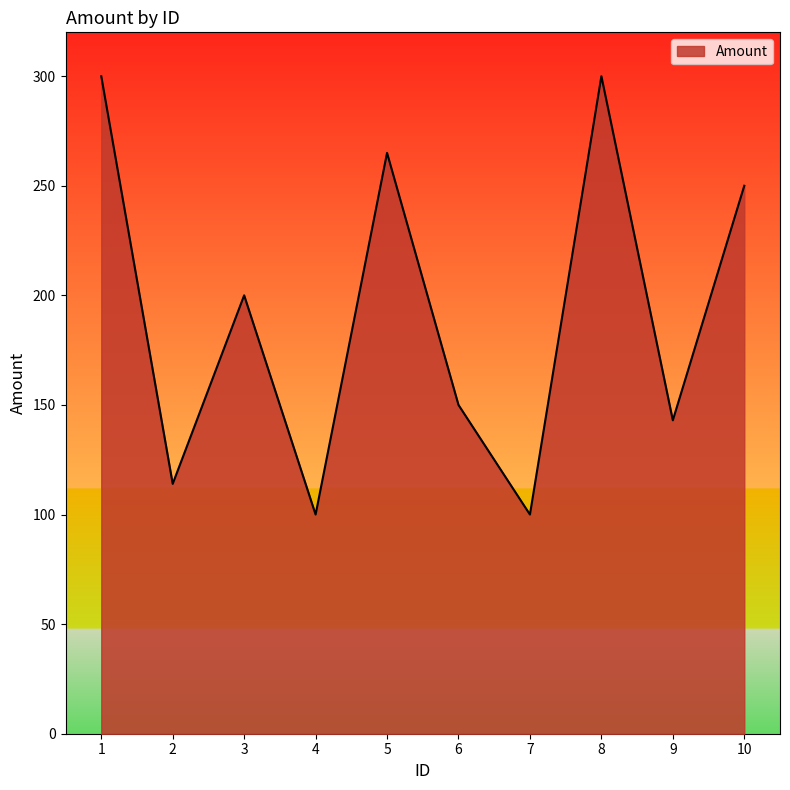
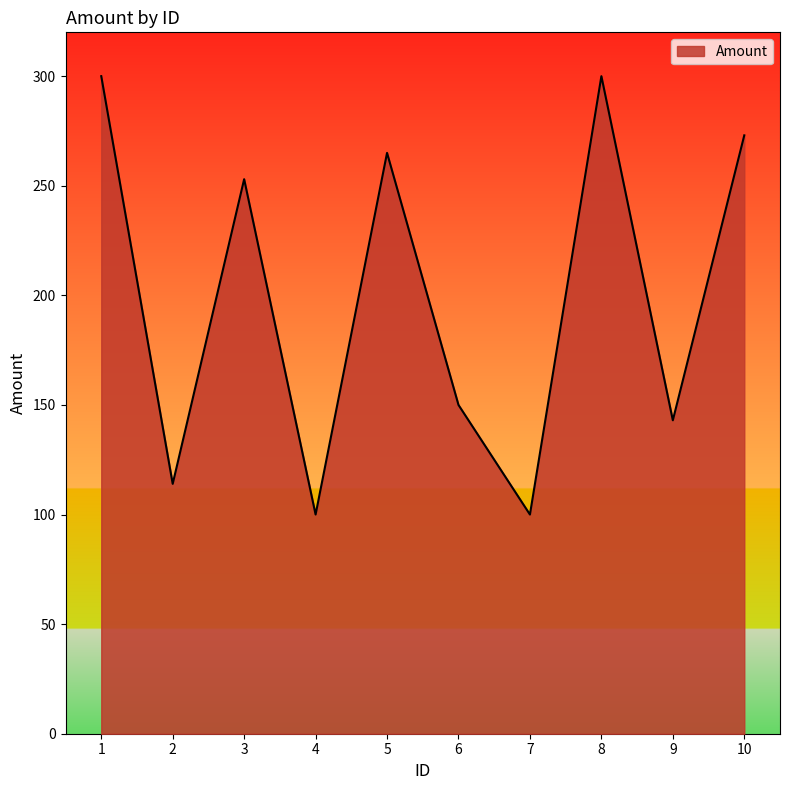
  {
    "1": 300,
    "2": 114,
-   "3": 200,
+   "3": 253,
    "4": 100,
    "5": 265,
    "6": 150,
    "7": 100,
    "8": 300,
    "9": 143,
-   "10": 250
+   "10": 273
  }
